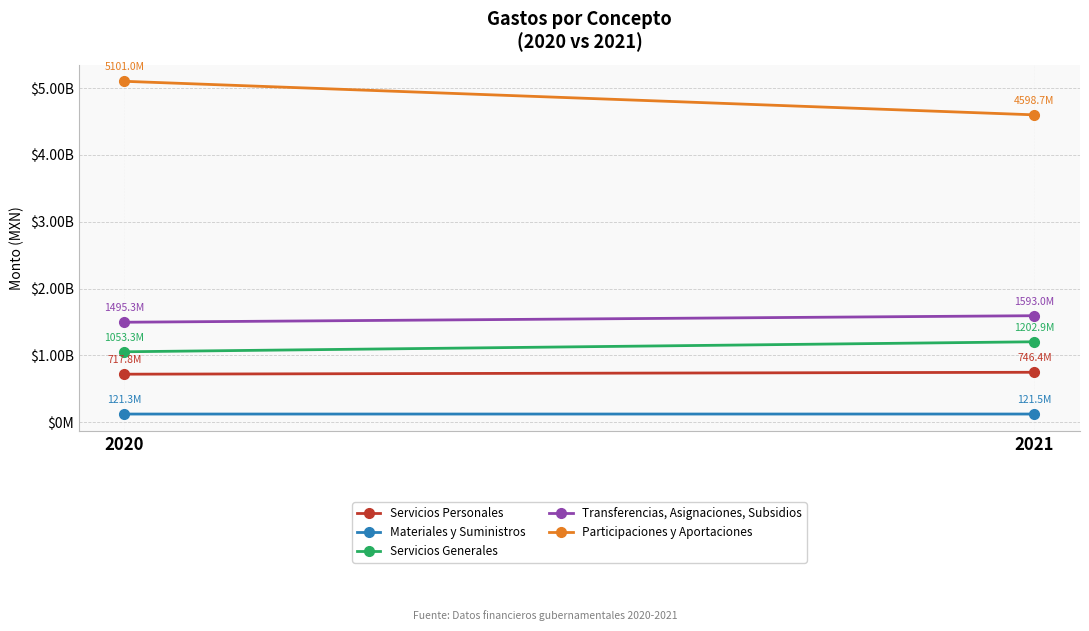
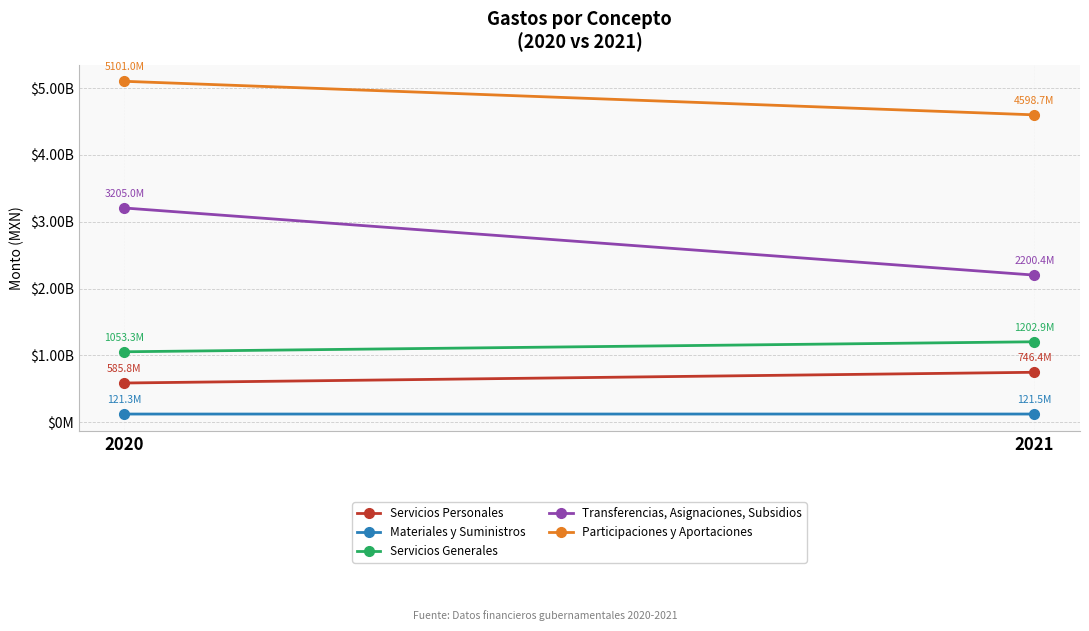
  {
    "Servicios Personales": {
-     "2020": "717.8M",
+     "2020": "585.8M",
      "2021": "746.4M"
    },
    "Materiales y Suministros": {
      "2020": "121.3M",
      "2021": "121.5M"
    },
    "Servicios Generales": {
      "2020": "1053.3M",
      "2021": "1202.9M"
    },
    "Transferencias, Asignaciones, Subsidios": {
-     "2020": "1495.3M",
-     "2021": "1593.0M"
+     "2020": "3205.0M",
+     "2021": "2200.4M"
    },
    "Participaciones y Aportaciones": {
      "2020": "5101.0M",
      "2021": "4598.7M"
    }
  }
